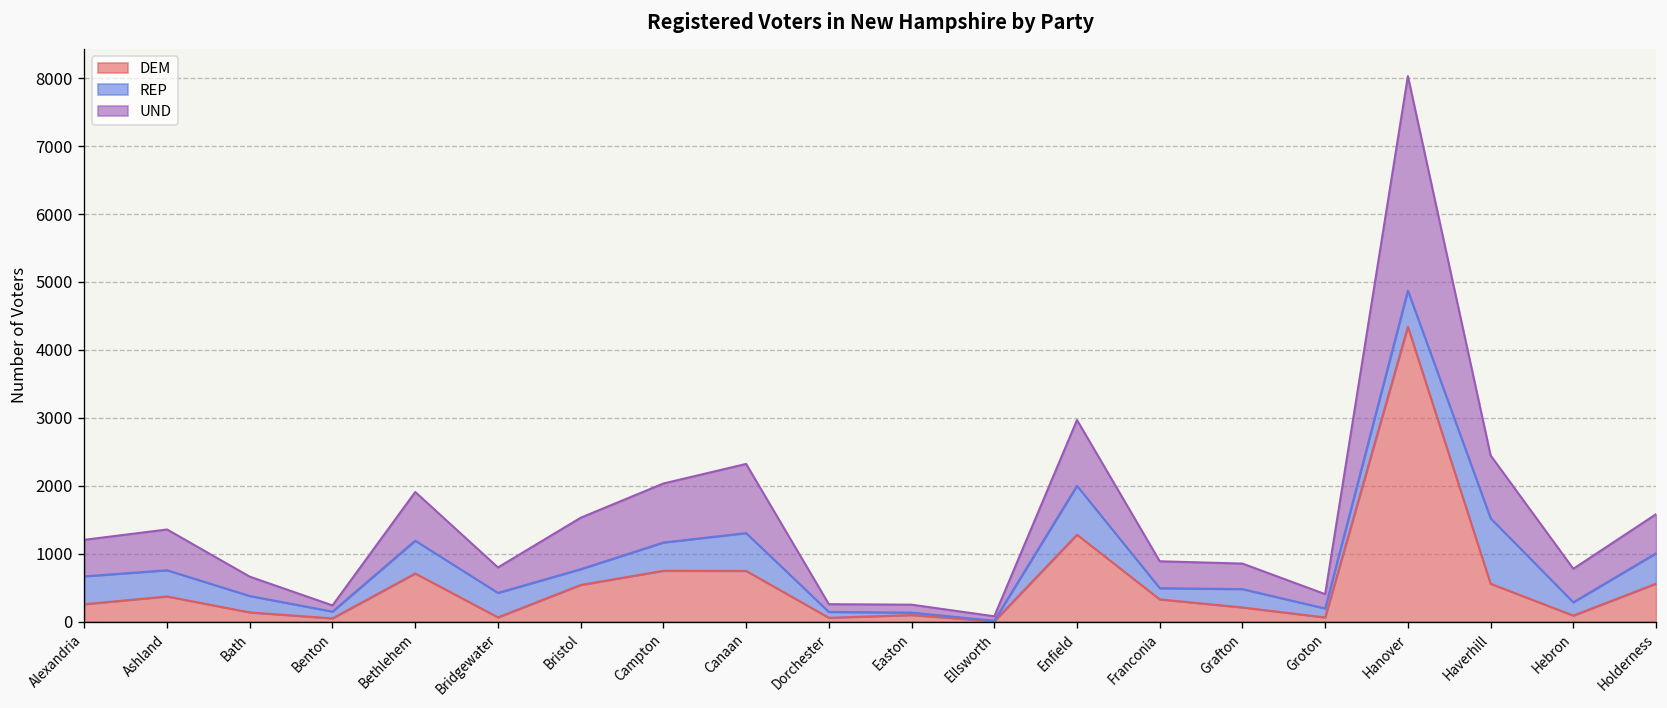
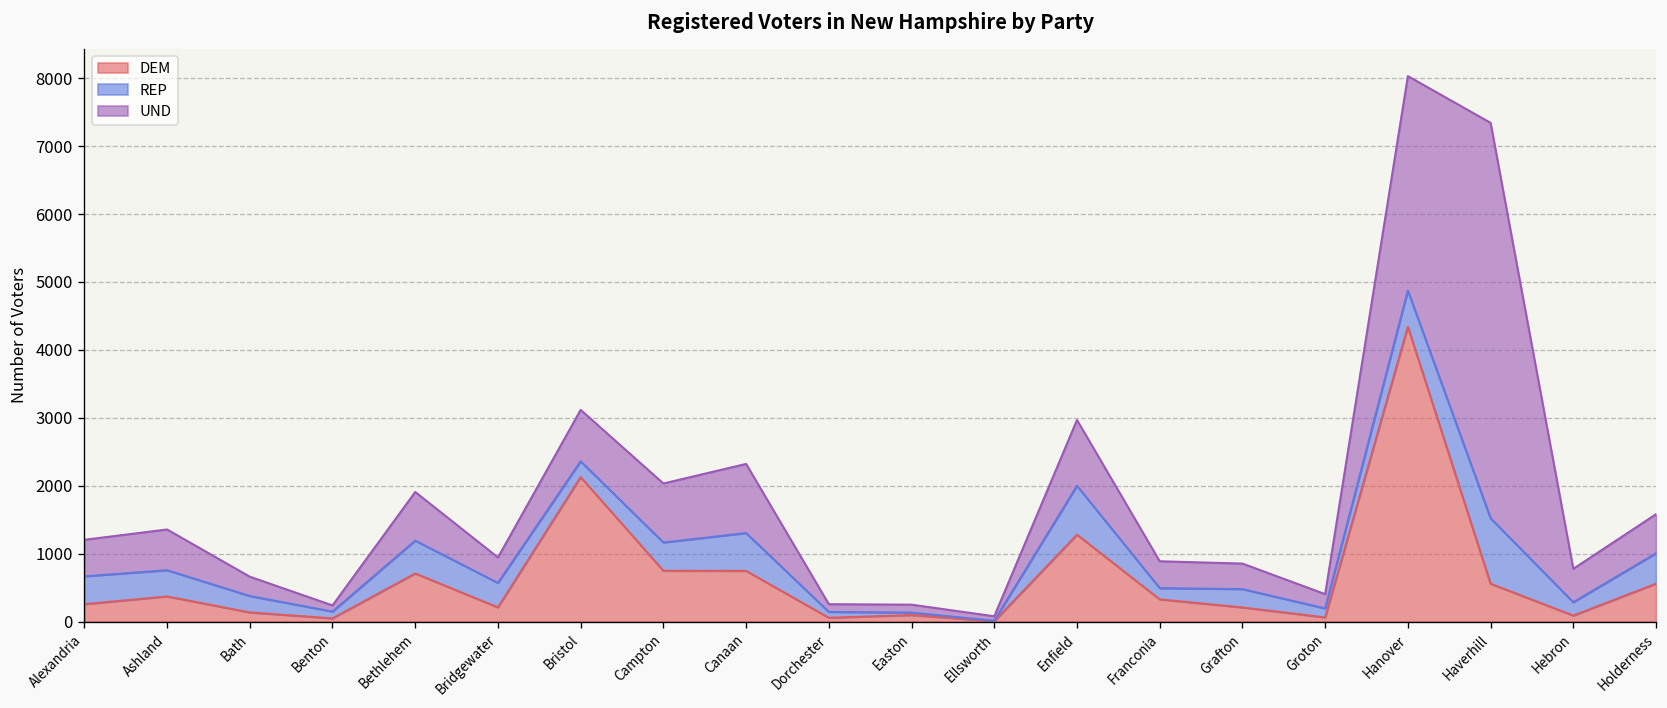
  {
    "DEM": {
      "Alexandria": 300,
      "Ashland": 400,
      "Bath": 100,
      "Benton": 0,
      "Bethlehem": 700,
-     "Bridgewater": 100,
-     "Bristol": 500,
+     "Bridgewater": 200,
+     "Bristol": 2100,
      "Campton": 700,
      "Canaan": 700,
      "Dorchester": 100,
      "Enfield": 1300,
      "Franconia": 300,
      "Grafton": 200,
      "Groton": 100,
      "Hanover": 4300,
      "Haverhill": 600,
      "Hebron": 100,
      "Holderness": 600
    },
    "REP": {
      "Alexandria": 400,
      "Ashland": 400,
      "Bath": 200,
      "Benton": 100,
      "Bethlehem": 500,
      "Bridgewater": 400,
      "Bristol": 200,
      "Campton": 400,
      "Canaan": 600,
      "Dorchester": 100,
      "Enfield": 700,
      "Franconia": 200,
      "Grafton": 300,
      "Groton": 100,
      "Hanover": 500,
      "Haverhill": 1000,
      "Hebron": 200,
      "Holderness": 400
    },
    "UND": {
      "Alexandria": 500,
      "Ashland": 600,
      "Bath": 300,
      "Benton": 100,
      "Bethlehem": 700,
      "Bridgewater": 400,
      "Bristol": 800,
      "Campton": 900,
      "Canaan": 1000,
      "Dorchester": 100,
      "Easton": 100,
      "Ellsworth": 100,
      "Enfield": 1000,
      "Franconia": 400,
      "Grafton": 400,
      "Groton": 200,
      "Hanover": 3200,
-     "Haverhill": 900,
+     "Haverhill": 5800,
      "Hebron": 500,
      "Holderness": 600
    }
  }
